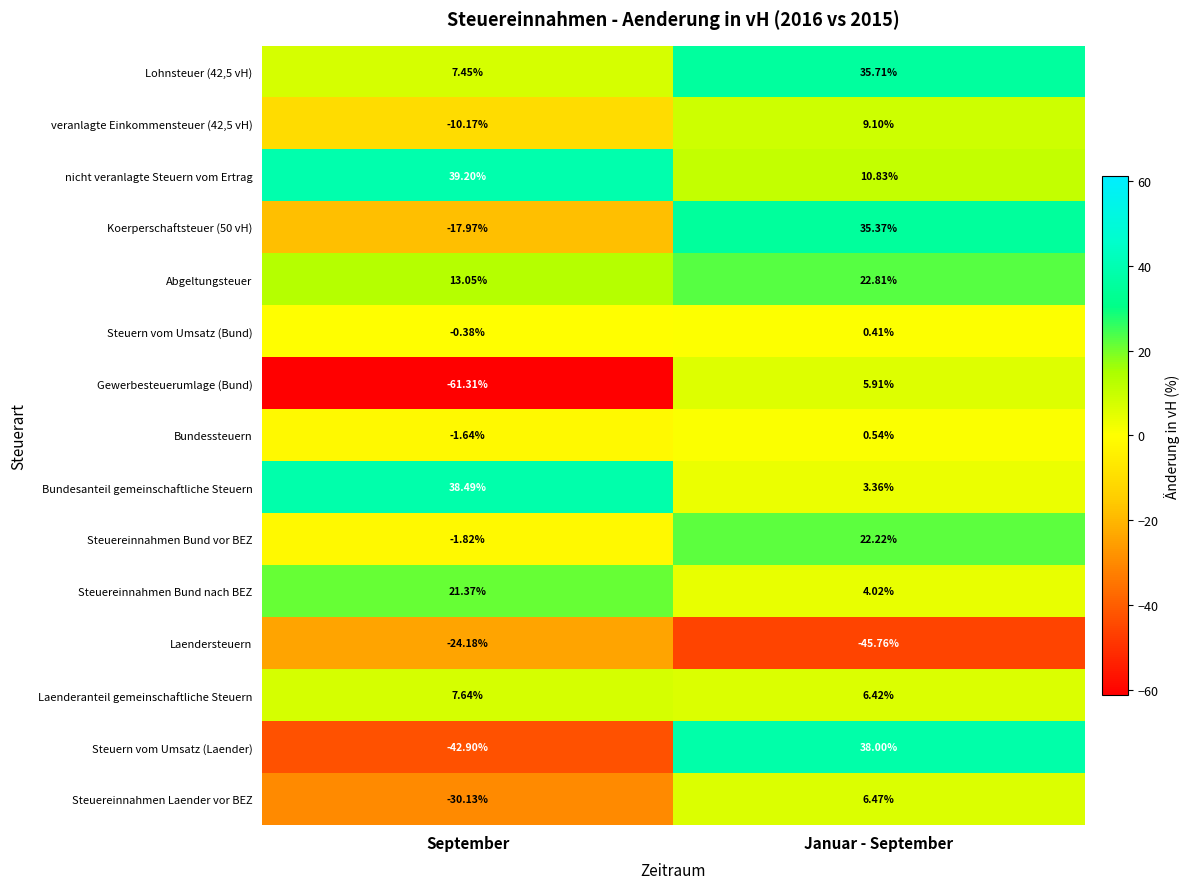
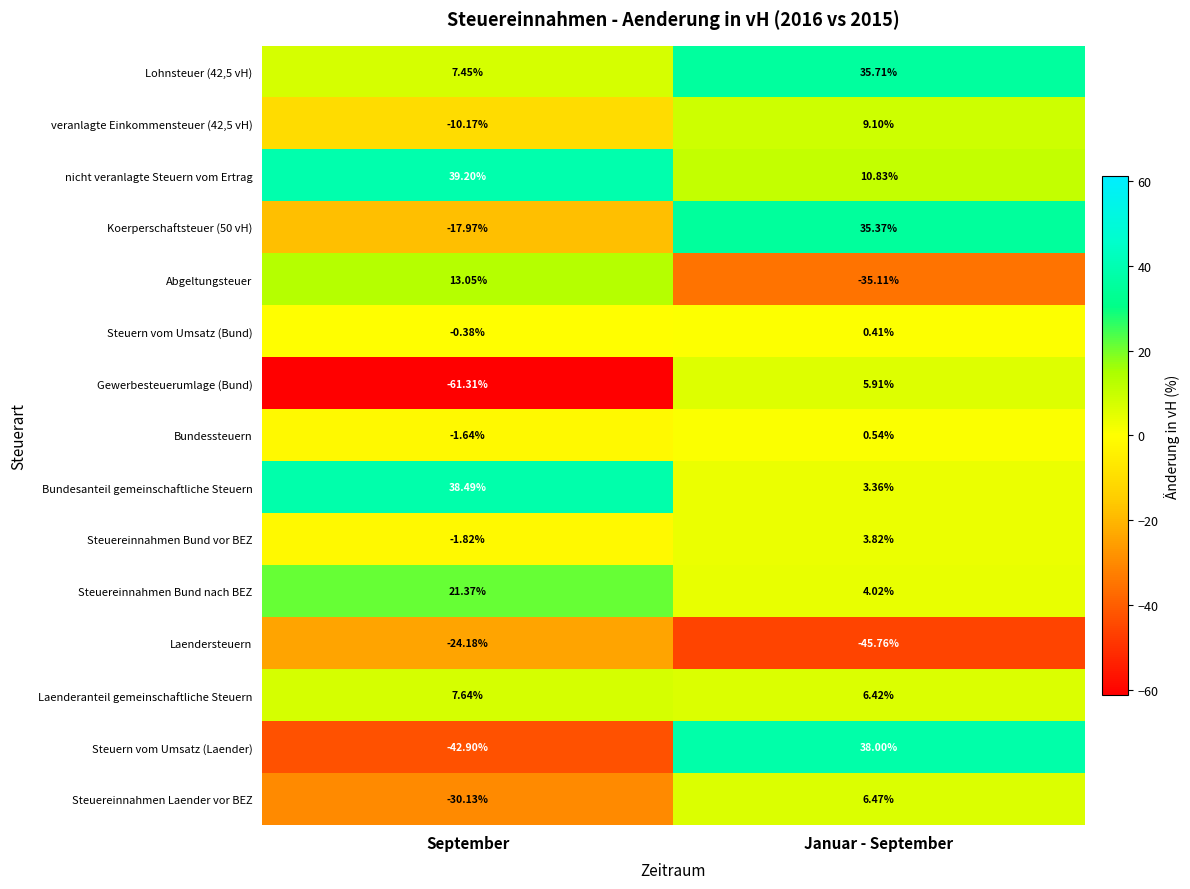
  {
    "Lohnsteuer (42,5 vH)": {
      "September": "7.45%",
      "Januar - September": "35.71%"
    },
    "veranlagte Einkommensteuer (42,5 vH)": {
      "September": "-10.17%",
      "Januar - September": "9.10%"
    },
    "nicht veranlagte Steuern vom Ertrag": {
      "September": "39.20%",
      "Januar - September": "10.83%"
    },
    "Koerperschaftsteuer (50 vH)": {
      "September": "-17.97%",
      "Januar - September": "35.37%"
    },
    "Abgeltungsteuer": {
      "September": "13.05%",
-     "Januar - September": "22.81%"
+     "Januar - September": "-35.11%"
    },
    "Steuern vom Umsatz (Bund)": {
      "September": "-0.38%",
      "Januar - September": "0.41%"
    },
    "Gewerbesteuerumlage (Bund)": {
      "September": "-61.31%",
      "Januar - September": "5.91%"
    },
    "Bundessteuern": {
      "September": "-1.64%",
      "Januar - September": "0.54%"
    },
    "Bundesanteil gemeinschaftliche Steuern": {
      "September": "38.49%",
      "Januar - September": "3.36%"
    },
    "Steuereinnahmen Bund vor BEZ": {
      "September": "-1.82%",
-     "Januar - September": "22.22%"
+     "Januar - September": "3.82%"
    },
    "Steuereinnahmen Bund nach BEZ": {
      "September": "21.37%",
      "Januar - September": "4.02%"
    },
    "Laendersteuern": {
      "September": "-24.18%",
      "Januar - September": "-45.76%"
    },
    "Laenderanteil gemeinschaftliche Steuern": {
      "September": "7.64%",
      "Januar - September": "6.42%"
    },
    "Steuern vom Umsatz (Laender)": {
      "September": "-42.90%",
      "Januar - September": "38.00%"
    },
    "Steuereinnahmen Laender vor BEZ": {
      "September": "-30.13%",
      "Januar - September": "6.47%"
    }
  }
